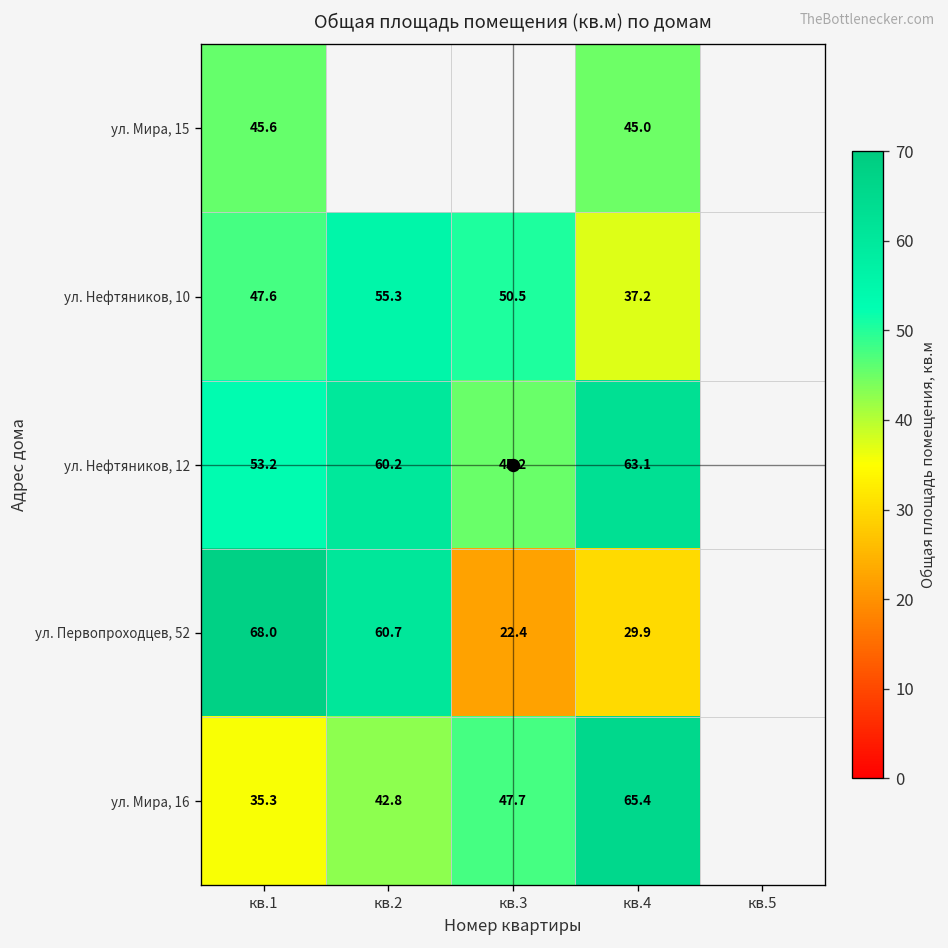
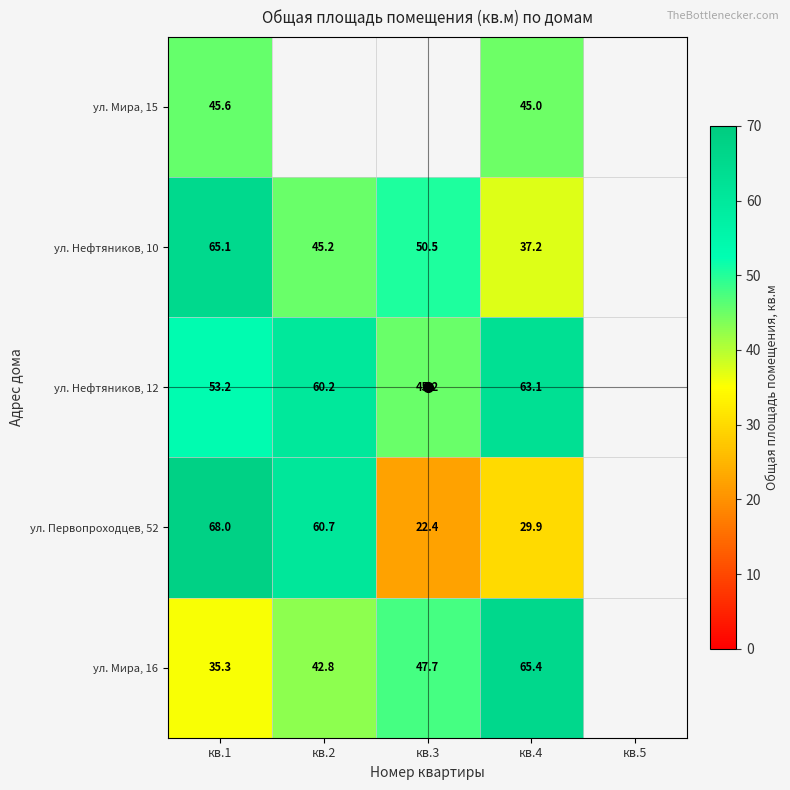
  {
    "ул. Мира, 15": {
      "кв.1": 45.6,
      "кв.4": 45.0
    },
    "ул. Нефтяников, 10": {
-     "кв.1": 47.6,
-     "кв.2": 55.3,
+     "кв.1": 65.1,
+     "кв.2": 45.2,
      "кв.3": 50.5,
      "кв.4": 37.2
    },
    "ул. Нефтяников, 12": {
      "кв.1": 53.2,
      "кв.2": 60.2,
      "кв.4": 63.1
    },
    "ул. Первопроходцев, 52": {
      "кв.1": 68.0,
      "кв.2": 60.7,
      "кв.3": 22.4,
      "кв.4": 29.9
    },
    "ул. Мира, 16": {
      "кв.1": 35.3,
      "кв.2": 42.8,
      "кв.3": 47.7,
      "кв.4": 65.4
    }
  }
